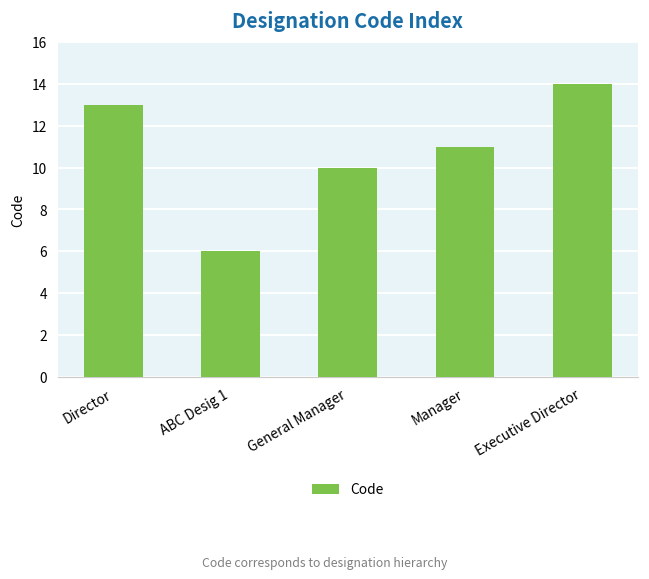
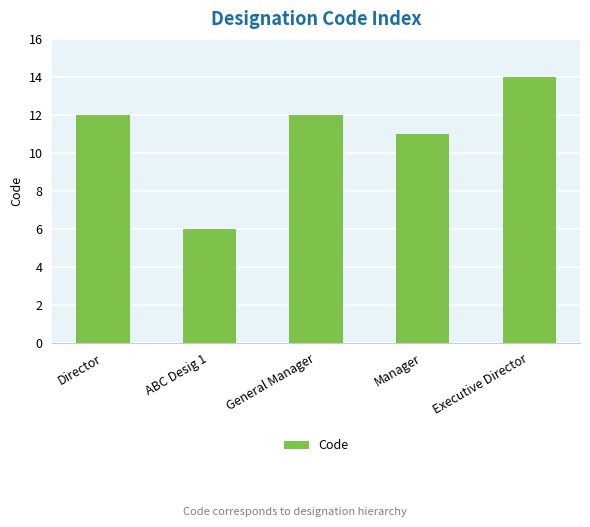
  {
-   "Director": 13,
+   "Director": 12,
    "ABC Desig 1": 6,
-   "General Manager": 10,
+   "General Manager": 12,
    "Manager": 11,
    "Executive Director": 14
  }
